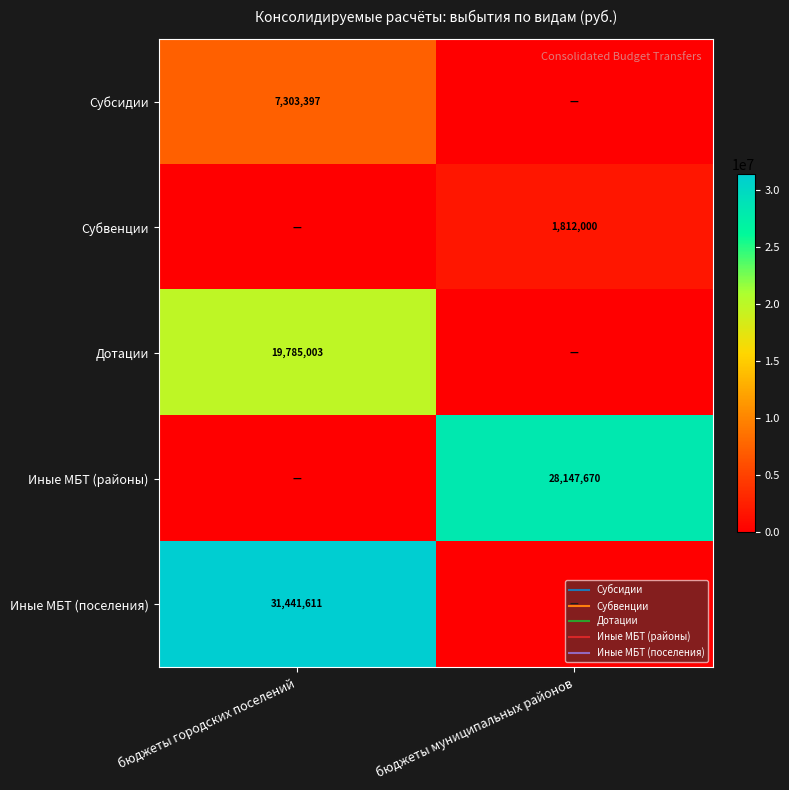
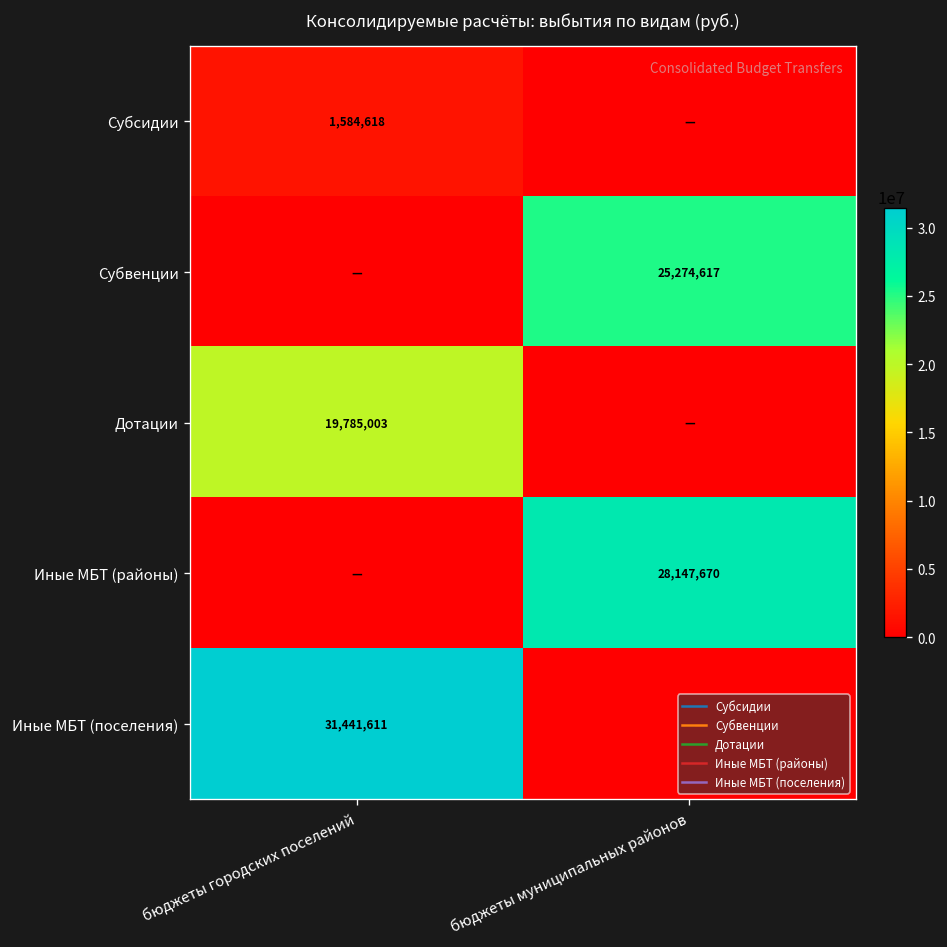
  {
    "Субсидии": {
-     "бюджеты городских поселений": "7,303,397"
+     "бюджеты городских поселений": "1,584,618"
    },
    "Субвенции": {
-     "бюджеты муниципальных районов": "1,812,000"
+     "бюджеты муниципальных районов": "25,274,617"
    },
    "Дотации": {
      "бюджеты городских поселений": "19,785,003"
    },
    "Иные МБТ (районы)": {
      "бюджеты муниципальных районов": "28,147,670"
    },
    "Иные МБТ (поселения)": {
      "бюджеты городских поселений": "31,441,611"
    }
  }
